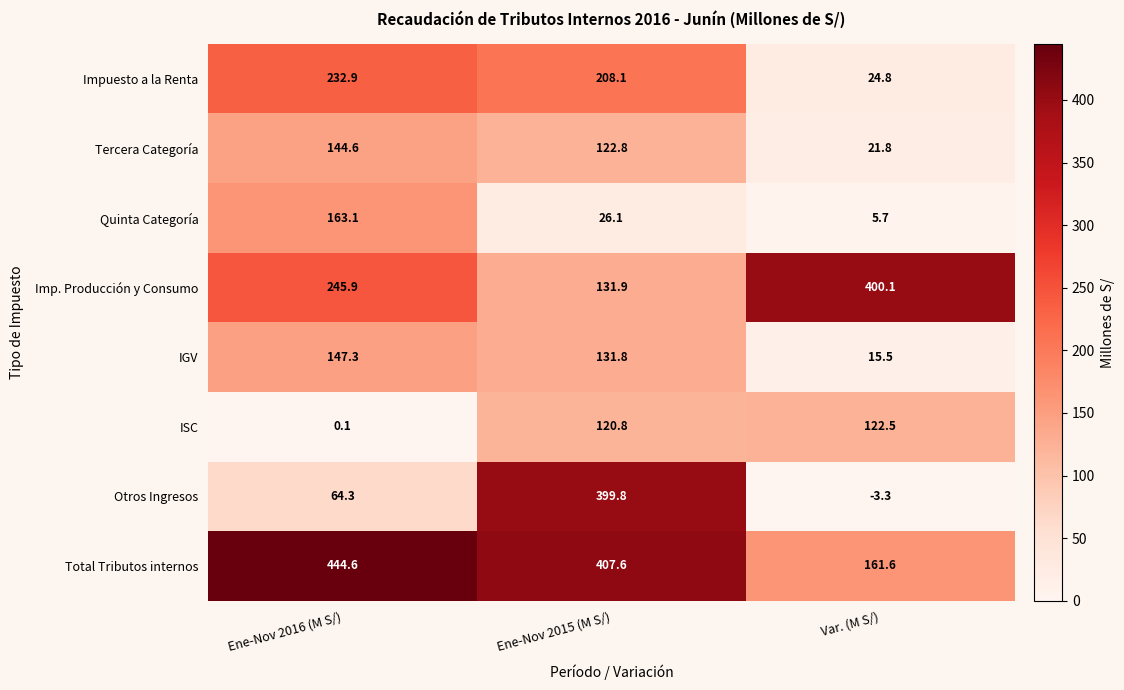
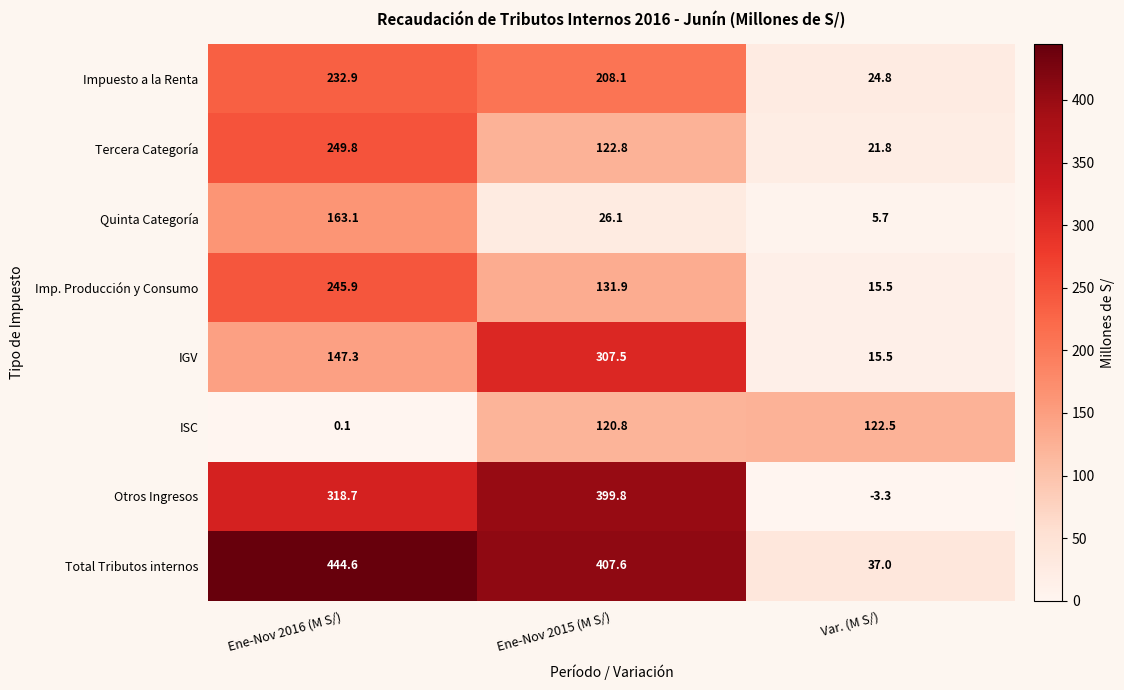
  {
    "Impuesto a la Renta": {
      "Ene-Nov 2016 (M S/)": 232.9,
      "Ene-Nov 2015 (M S/)": 208.1,
      "Var. (M S/)": 24.8
    },
    "Tercera Categoría": {
-     "Ene-Nov 2016 (M S/)": 144.6,
+     "Ene-Nov 2016 (M S/)": 249.8,
      "Ene-Nov 2015 (M S/)": 122.8,
      "Var. (M S/)": 21.8
    },
    "Quinta Categoría": {
      "Ene-Nov 2016 (M S/)": 163.1,
      "Ene-Nov 2015 (M S/)": 26.1,
      "Var. (M S/)": 5.7
    },
    "Imp. Producción y Consumo": {
      "Ene-Nov 2016 (M S/)": 245.9,
      "Ene-Nov 2015 (M S/)": 131.9,
-     "Var. (M S/)": 400.1
+     "Var. (M S/)": 15.5
    },
    "IGV": {
      "Ene-Nov 2016 (M S/)": 147.3,
-     "Ene-Nov 2015 (M S/)": 131.8,
+     "Ene-Nov 2015 (M S/)": 307.5,
      "Var. (M S/)": 15.5
    },
    "ISC": {
      "Ene-Nov 2016 (M S/)": 0.1,
      "Ene-Nov 2015 (M S/)": 120.8,
      "Var. (M S/)": 122.5
    },
    "Otros Ingresos": {
-     "Ene-Nov 2016 (M S/)": 64.3,
+     "Ene-Nov 2016 (M S/)": 318.7,
      "Ene-Nov 2015 (M S/)": 399.8,
      "Var. (M S/)": -3.3
    },
    "Total Tributos internos": {
      "Ene-Nov 2016 (M S/)": 444.6,
      "Ene-Nov 2015 (M S/)": 407.6,
-     "Var. (M S/)": 161.6
+     "Var. (M S/)": 37.0
    }
  }
